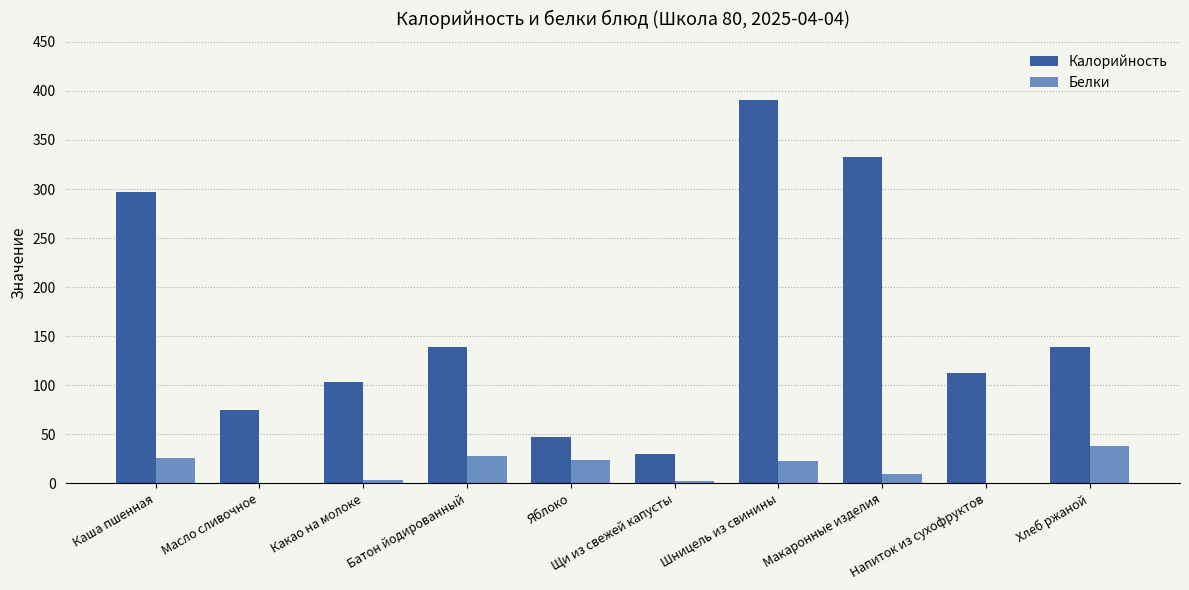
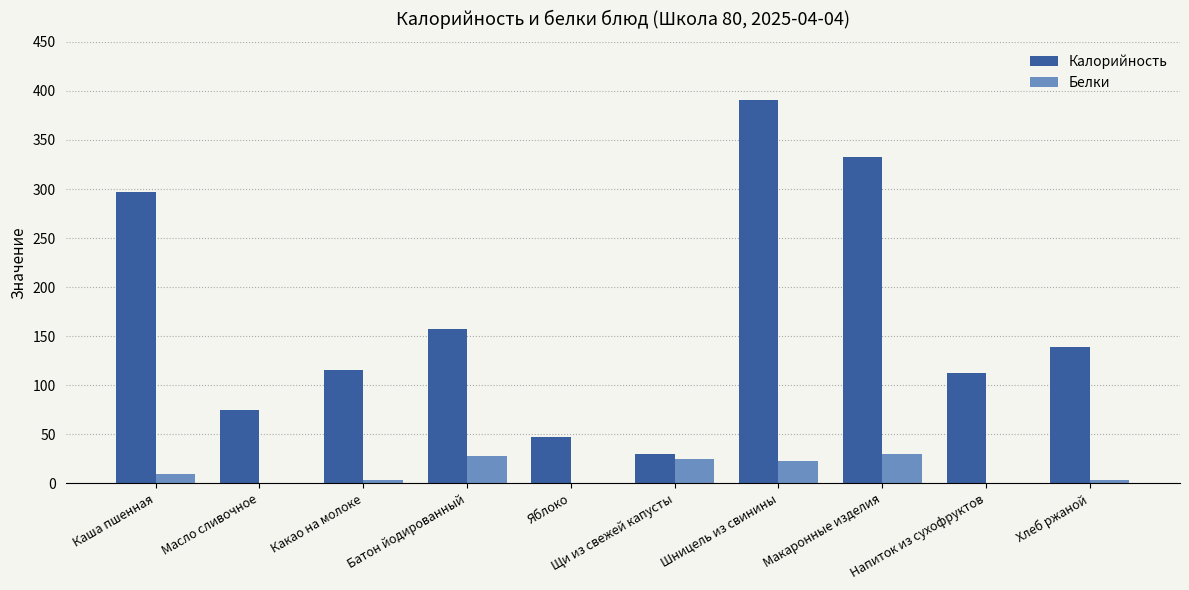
  {
    "Калорийность": {
      "Каша пшенная": 300,
      "Масло сливочное": 70,
-     "Какао на молоке": 100,
-     "Батон йодированный": 140,
+     "Какао на молоке": 120,
+     "Батон йодированный": 160,
      "Яблоко": 50,
      "Щи из свежей капусты": 30,
      "Шницель из свинины": 390,
      "Макаронные изделия": 330,
      "Напиток из сухофруктов": 110,
      "Хлеб ржаной": 140
    },
    "Белки": {
-     "Каша пшенная": 30,
+     "Каша пшенная": 10,
      "Какао на молоке": 0,
      "Батон йодированный": 30,
-     "Яблоко": 20,
-     "Щи из свежей капусты": 0,
+     "Яблоко": 0,
+     "Щи из свежей капусты": 30,
      "Шницель из свинины": 20,
-     "Макаронные изделия": 10,
-     "Хлеб ржаной": 40
+     "Макаронные изделия": 30,
+     "Хлеб ржаной": 0
    }
  }
